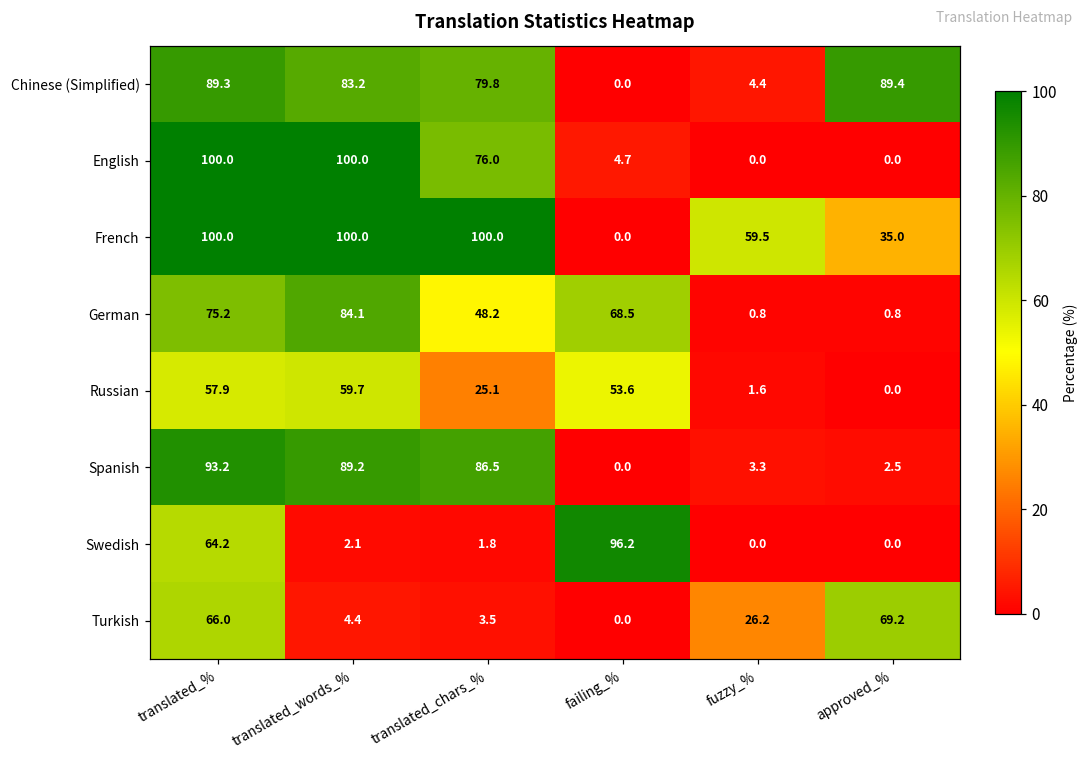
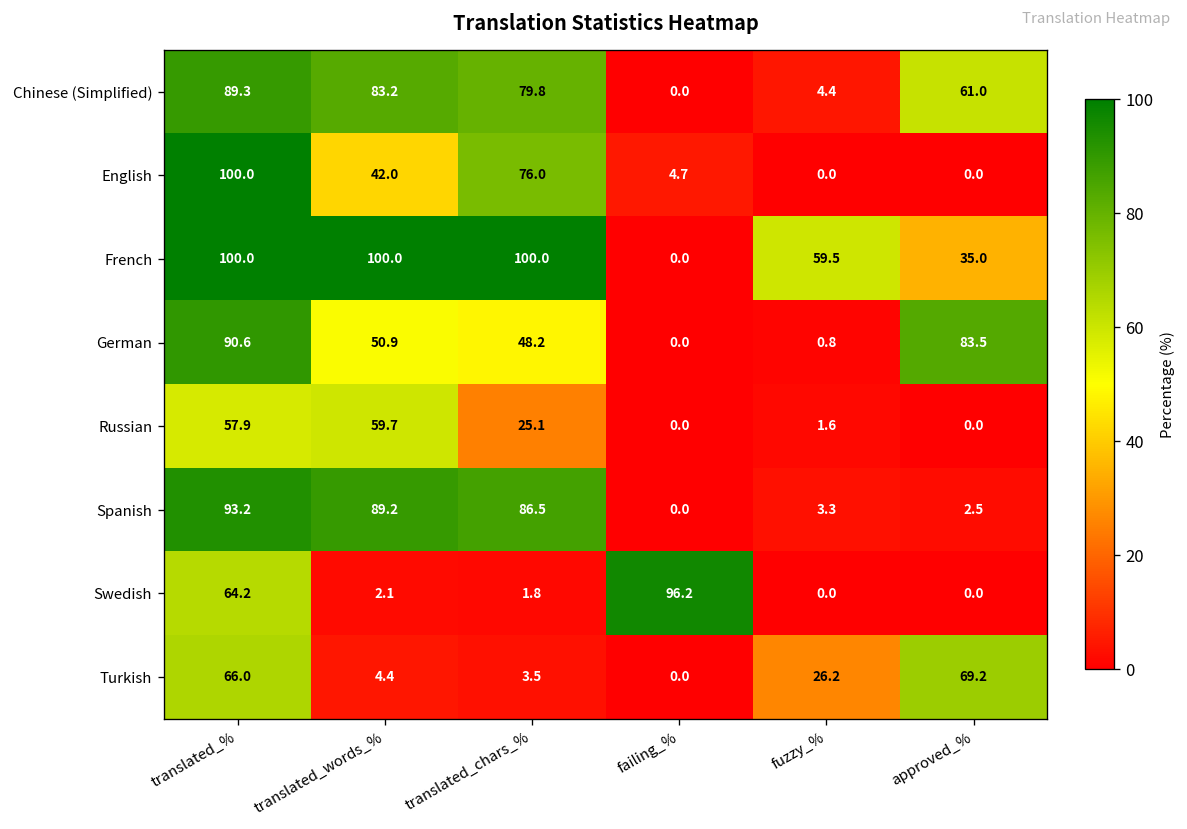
  {
    "Chinese (Simplified)": {
      "translated_%": 89.3,
      "translated_words_%": 83.2,
      "translated_chars_%": 79.8,
      "failing_%": 0.0,
      "fuzzy_%": 4.4,
-     "approved_%": 89.4
+     "approved_%": 61.0
    },
    "English": {
      "translated_%": 100.0,
-     "translated_words_%": 100.0,
+     "translated_words_%": 42.0,
      "translated_chars_%": 76.0,
      "failing_%": 4.7,
      "fuzzy_%": 0.0,
      "approved_%": 0.0
    },
    "French": {
      "translated_%": 100.0,
      "translated_words_%": 100.0,
      "translated_chars_%": 100.0,
      "failing_%": 0.0,
      "fuzzy_%": 59.5,
      "approved_%": 35.0
    },
    "German": {
-     "translated_%": 75.2,
-     "translated_words_%": 84.1,
+     "translated_%": 90.6,
+     "translated_words_%": 50.9,
      "translated_chars_%": 48.2,
-     "failing_%": 68.5,
+     "failing_%": 0.0,
      "fuzzy_%": 0.8,
-     "approved_%": 0.8
+     "approved_%": 83.5
    },
    "Russian": {
      "translated_%": 57.9,
      "translated_words_%": 59.7,
      "translated_chars_%": 25.1,
-     "failing_%": 53.6,
+     "failing_%": 0.0,
      "fuzzy_%": 1.6,
      "approved_%": 0.0
    },
    "Spanish": {
      "translated_%": 93.2,
      "translated_words_%": 89.2,
      "translated_chars_%": 86.5,
      "failing_%": 0.0,
      "fuzzy_%": 3.3,
      "approved_%": 2.5
    },
    "Swedish": {
      "translated_%": 64.2,
      "translated_words_%": 2.1,
      "translated_chars_%": 1.8,
      "failing_%": 96.2,
      "fuzzy_%": 0.0,
      "approved_%": 0.0
    },
    "Turkish": {
      "translated_%": 66.0,
      "translated_words_%": 4.4,
      "translated_chars_%": 3.5,
      "failing_%": 0.0,
      "fuzzy_%": 26.2,
      "approved_%": 69.2
    }
  }
